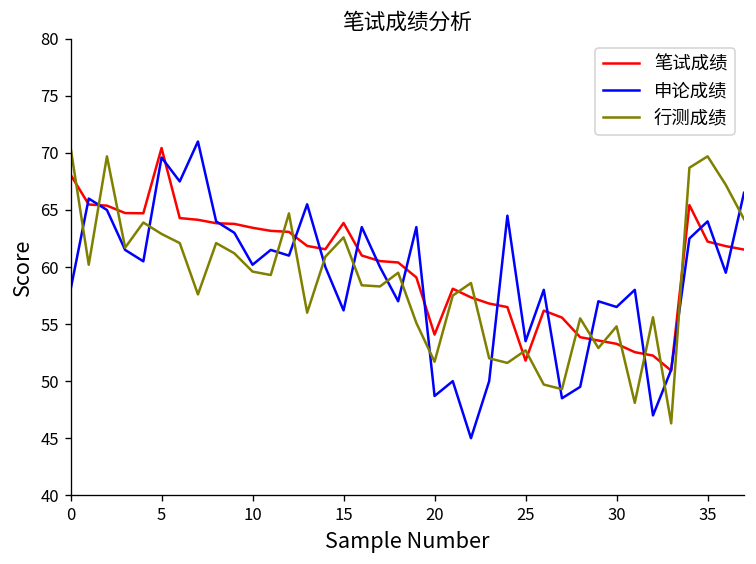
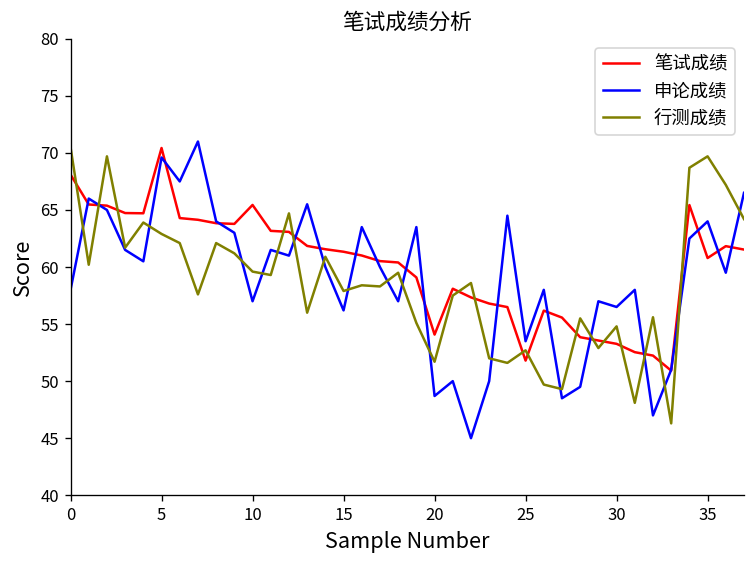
  {
    "笔试成绩": {
      "0": 68,
      "5": 70,
-     "10": 63,
-     "15": 64,
+     "10": 65,
+     "15": 61,
      "20": 54,
      "25": 52,
      "30": 53,
-     "35": 62
+     "35": 61
    },
    "申论成绩": {
      "0": 58,
      "5": 70,
-     "10": 60,
+     "10": 57,
      "15": 56,
      "20": 49,
      "25": 54,
      "30": 57,
      "35": 64
    },
    "行测成绩": {
      "0": 71,
      "5": 63,
      "10": 60,
-     "15": 63,
+     "15": 58,
      "20": 52,
      "25": 53,
      "30": 55,
      "35": 70
    }
  }
